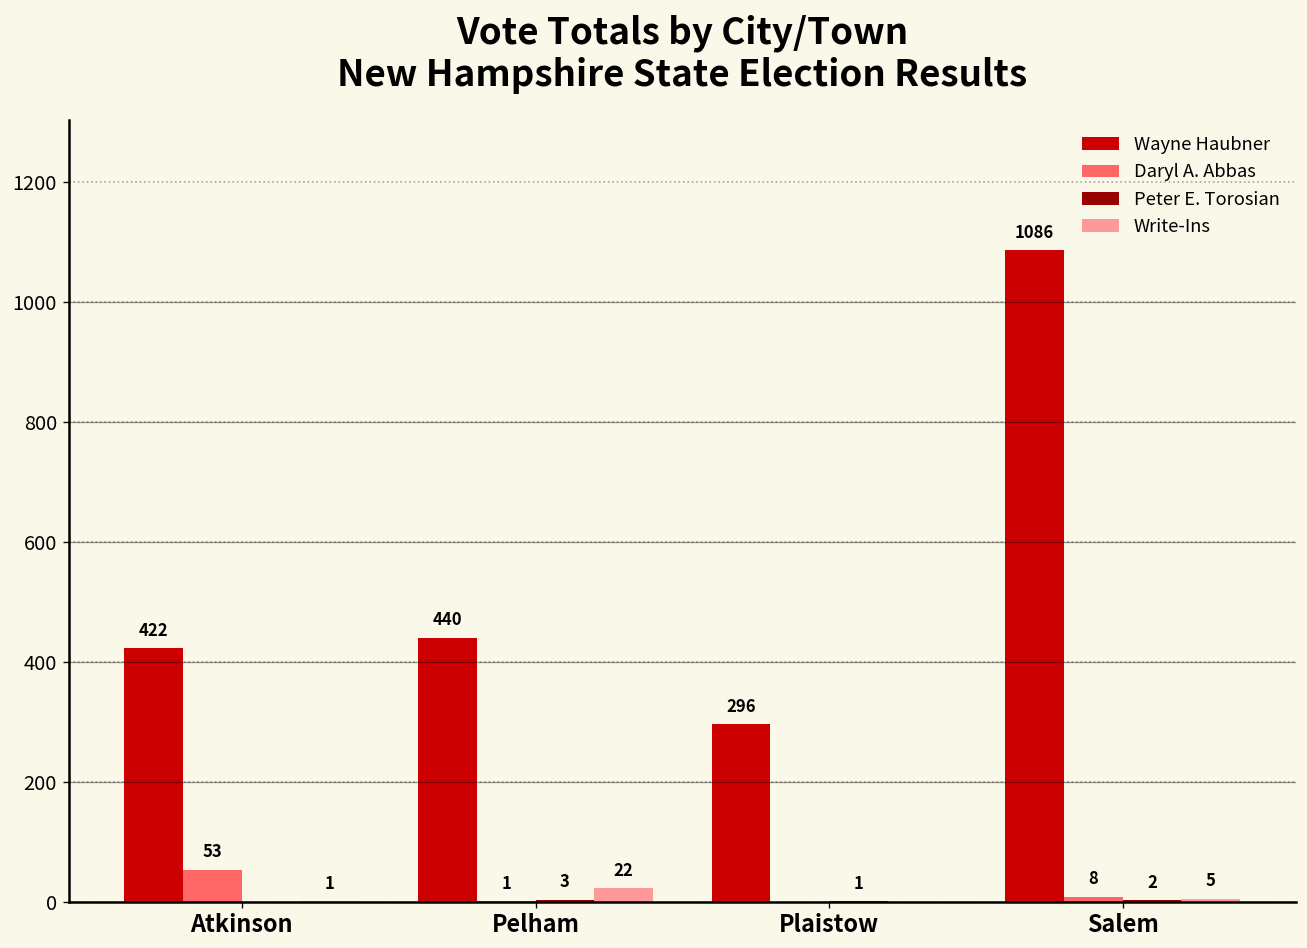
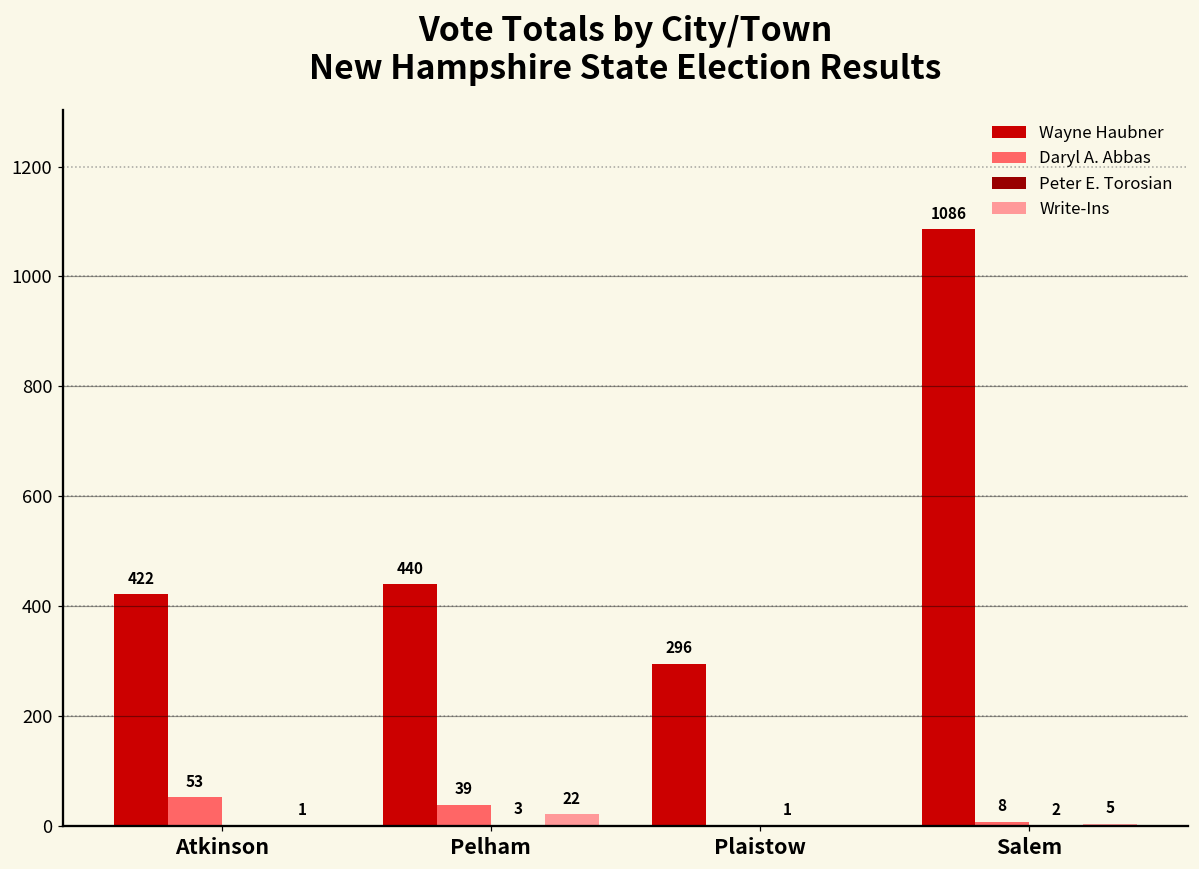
  {
    "Daryl A. Abbas": {
      "Atkinson": 53,
-     "Pelham": 1,
+     "Pelham": 39,
      "Salem": 8
    },
    "Write-Ins": {
      "Atkinson": 1,
      "Pelham": 22,
      "Salem": 5
    }
  }
